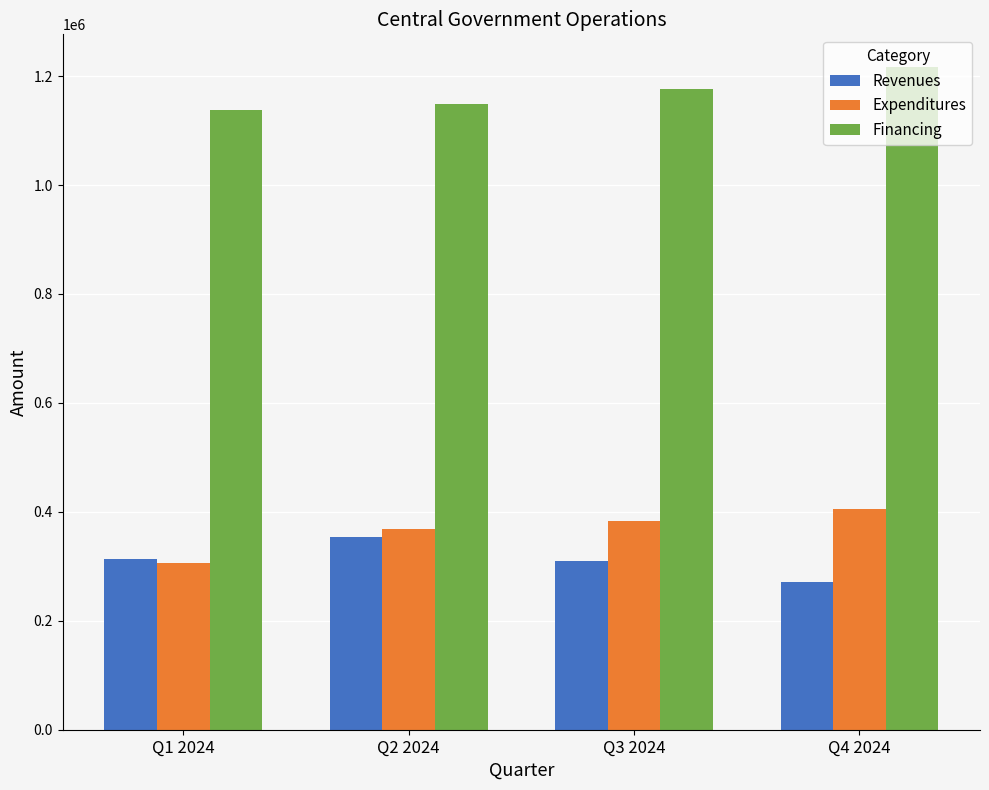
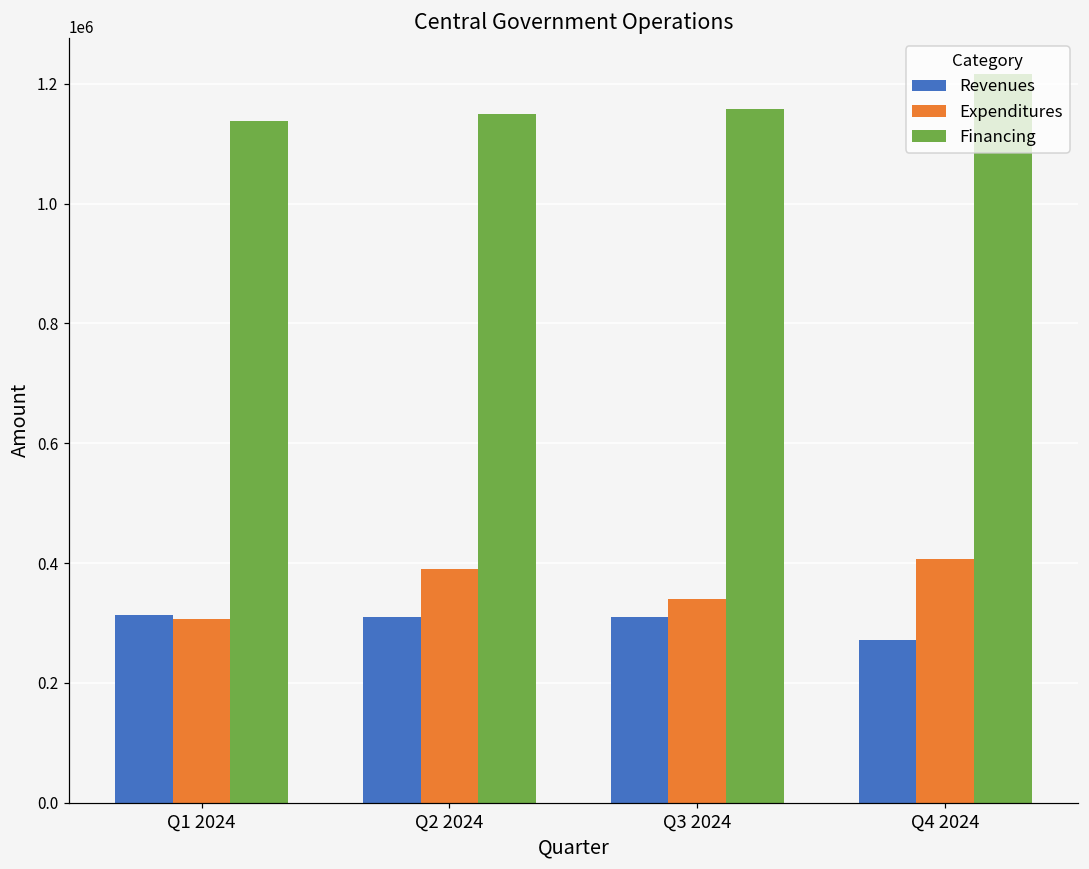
  {
    "Revenues": {
      "Q1 2024": 310000,
-     "Q2 2024": 350000,
+     "Q2 2024": 310000,
      "Q3 2024": 310000,
      "Q4 2024": 270000
    },
    "Expenditures": {
      "Q1 2024": 310000,
-     "Q2 2024": 370000,
-     "Q3 2024": 380000,
+     "Q2 2024": 390000,
+     "Q3 2024": 340000,
      "Q4 2024": 410000
    },
    "Financing": {
      "Q1 2024": 1140000,
      "Q2 2024": 1150000,
-     "Q3 2024": 1180000
+     "Q3 2024": 1160000
    }
  }
